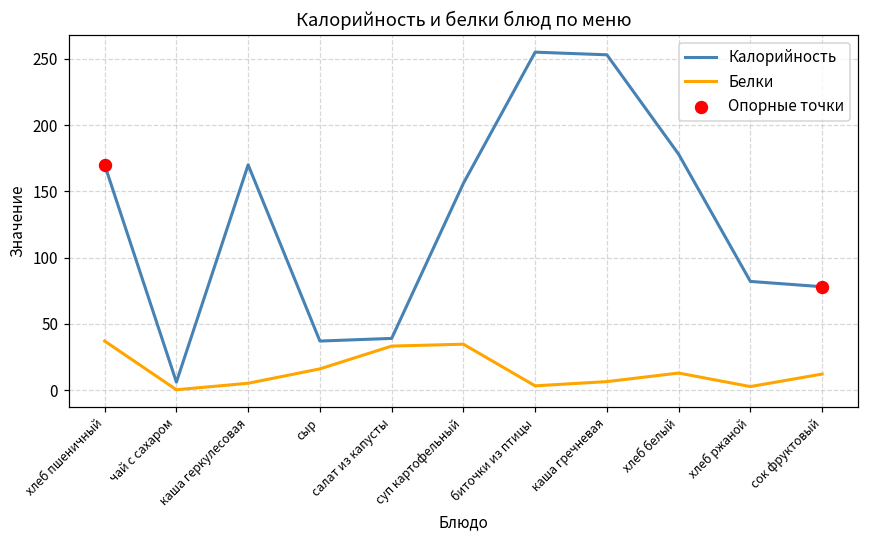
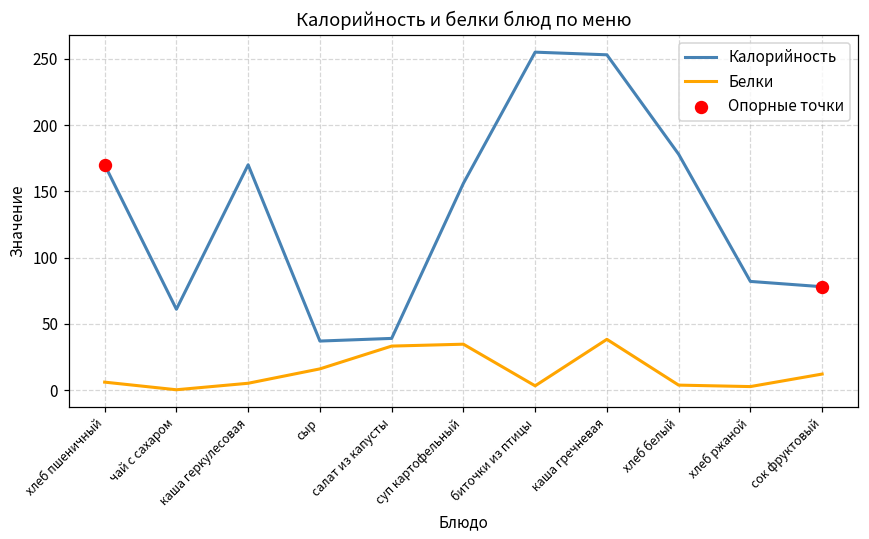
  {
    "Калорийность": {
-     "чай с сахаром": 6,
+     "чай с сахаром": 61,
      "каша геркулесовая": 170,
      "сыр": 37,
      "салат из капусты": 39,
      "суп картофельный": 156,
      "биточки из птицы": 255,
      "каша гречневая": 253,
      "хлеб белый": 178,
      "хлеб ржаной": 82
    },
    "Белки": {
-     "хлеб пшеничный": 37,
+     "хлеб пшеничный": 6,
      "чай с сахаром": 0,
      "каша геркулесовая": 5,
      "сыр": 16,
      "салат из капусты": 33,
      "суп картофельный": 35,
      "биточки из птицы": 3,
-     "каша гречневая": 6,
-     "хлеб белый": 13,
+     "каша гречневая": 38,
+     "хлеб белый": 4,
      "хлеб ржаной": 3,
      "сок фруктовый": 12
    }
  }
